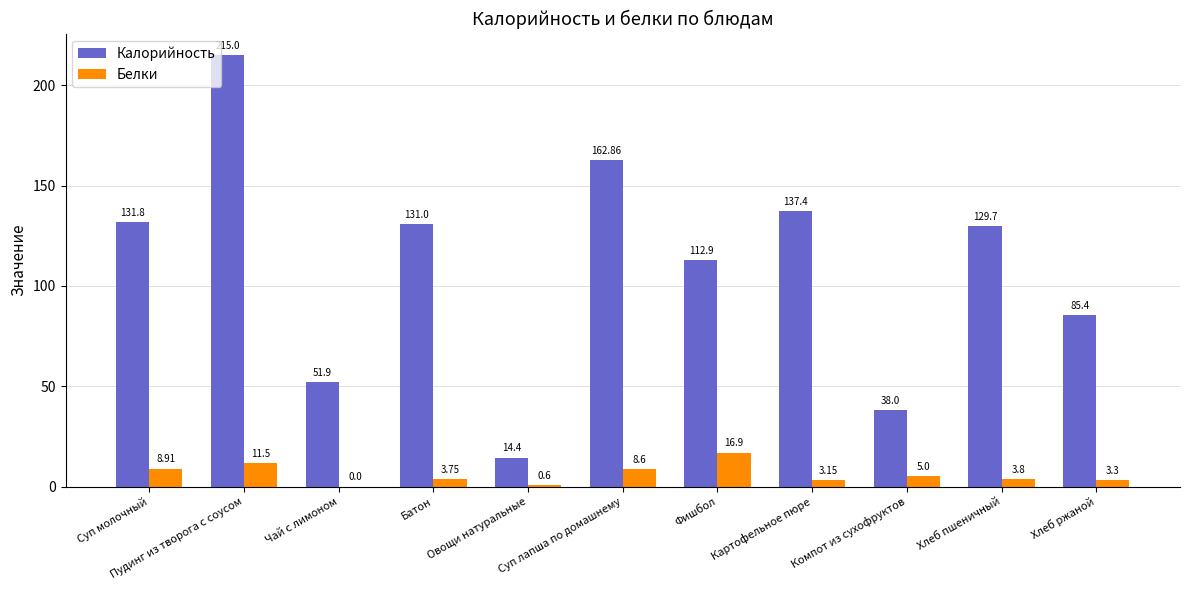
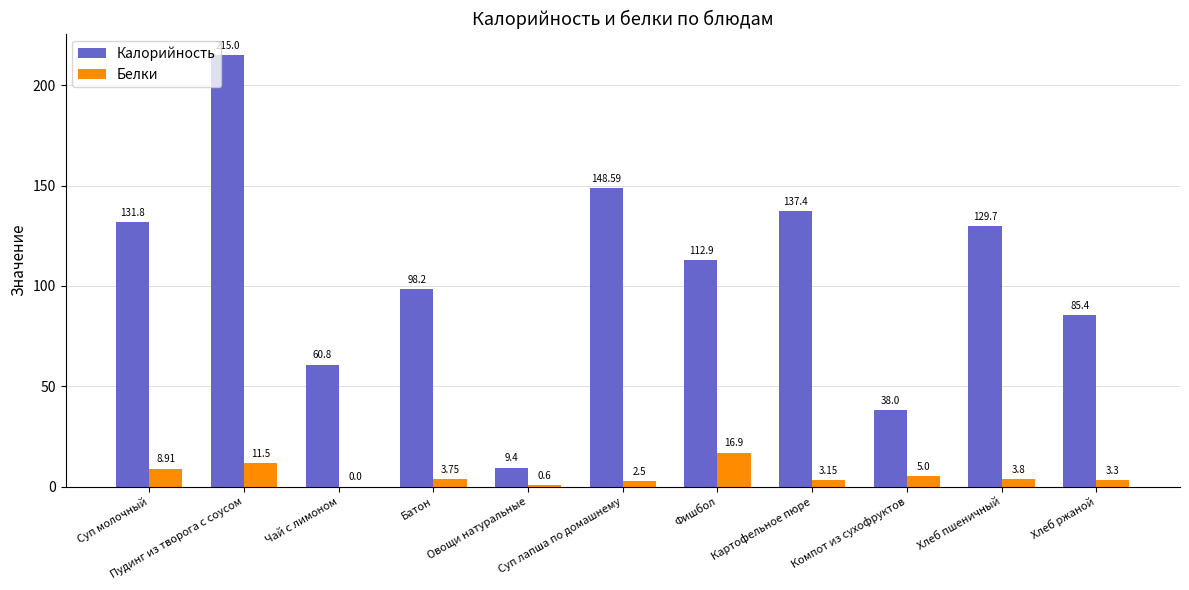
  {
    "Калорийность": {
      "Суп молочный": 131.8,
-     "Чай с лимоном": 51.9,
-     "Батон": 131.0,
-     "Овощи натуральные": 14.4,
-     "Суп лапша по домашнему": 162.86,
+     "Чай с лимоном": 60.8,
+     "Батон": 98.2,
+     "Овощи натуральные": 9.4,
+     "Суп лапша по домашнему": 148.59,
      "Фишбол": 112.9,
      "Картофельное пюре": 137.4,
      "Компот из сухофруктов": 38.0,
      "Хлеб пшеничный": 129.7,
      "Хлеб ржаной": 85.4
    },
    "Белки": {
      "Суп молочный": 8.91,
      "Пудинг из творога с соусом": 11.5,
      "Чай с лимоном": 0.0,
      "Батон": 3.75,
      "Овощи натуральные": 0.6,
-     "Суп лапша по домашнему": 8.6,
+     "Суп лапша по домашнему": 2.5,
      "Фишбол": 16.9,
      "Картофельное пюре": 3.15,
      "Компот из сухофруктов": 5.0,
      "Хлеб пшеничный": 3.8,
      "Хлеб ржаной": 3.3
    }
  }
